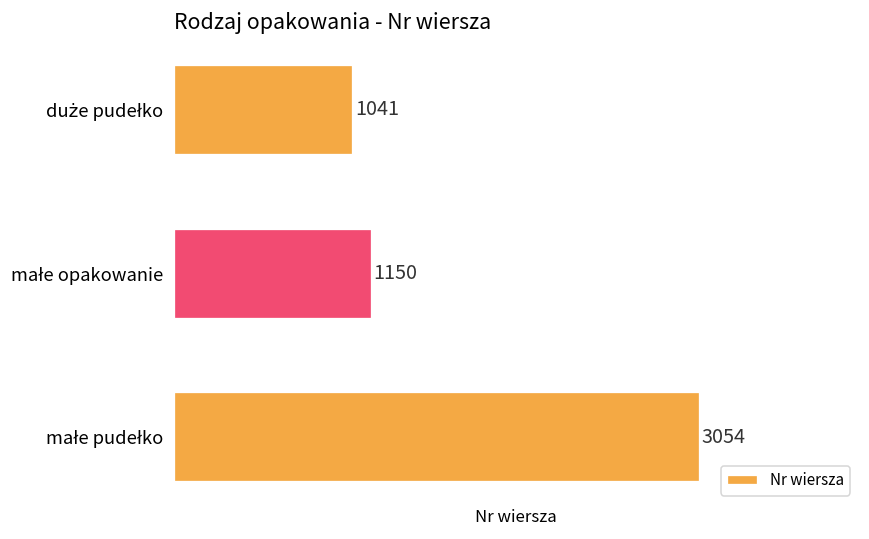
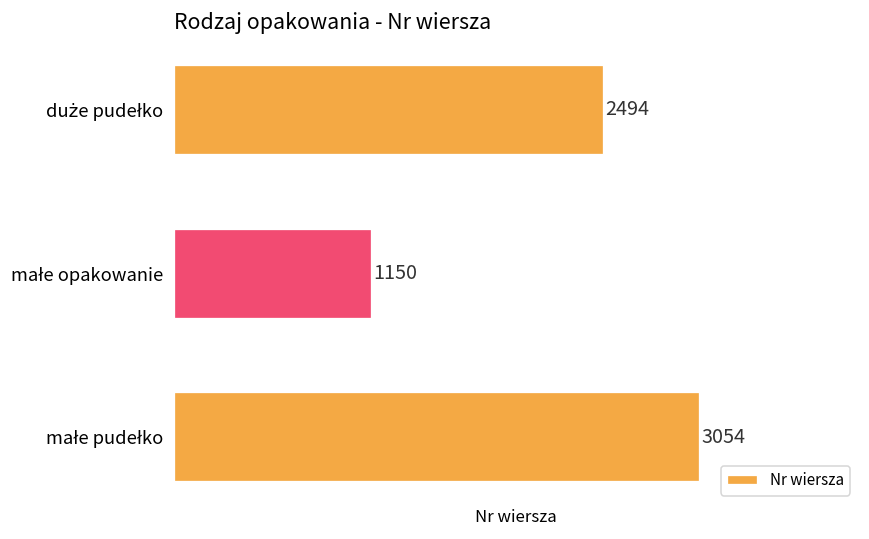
  {
-   "duże pudełko": 1041,
+   "duże pudełko": 2494,
    "małe opakowanie": 1150,
    "małe pudełko": 3054
  }
